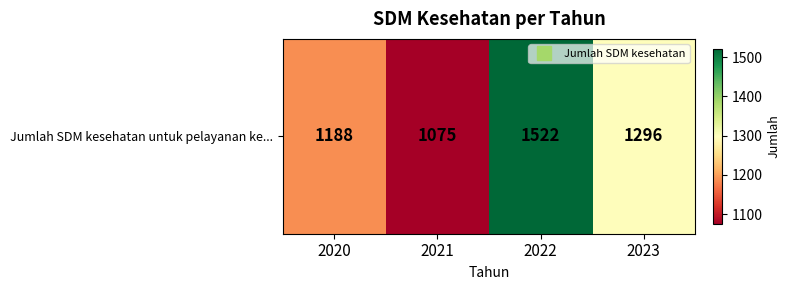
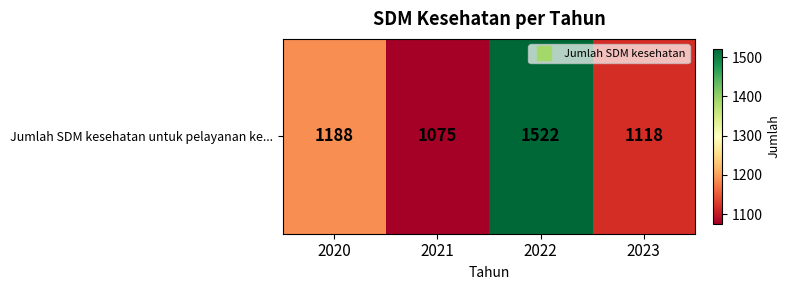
  {
    "Jumlah SDM kesehatan untuk pelayanan ke...": {
      "2020": 1188,
      "2021": 1075,
      "2022": 1522,
-     "2023": 1296
+     "2023": 1118
    }
  }
